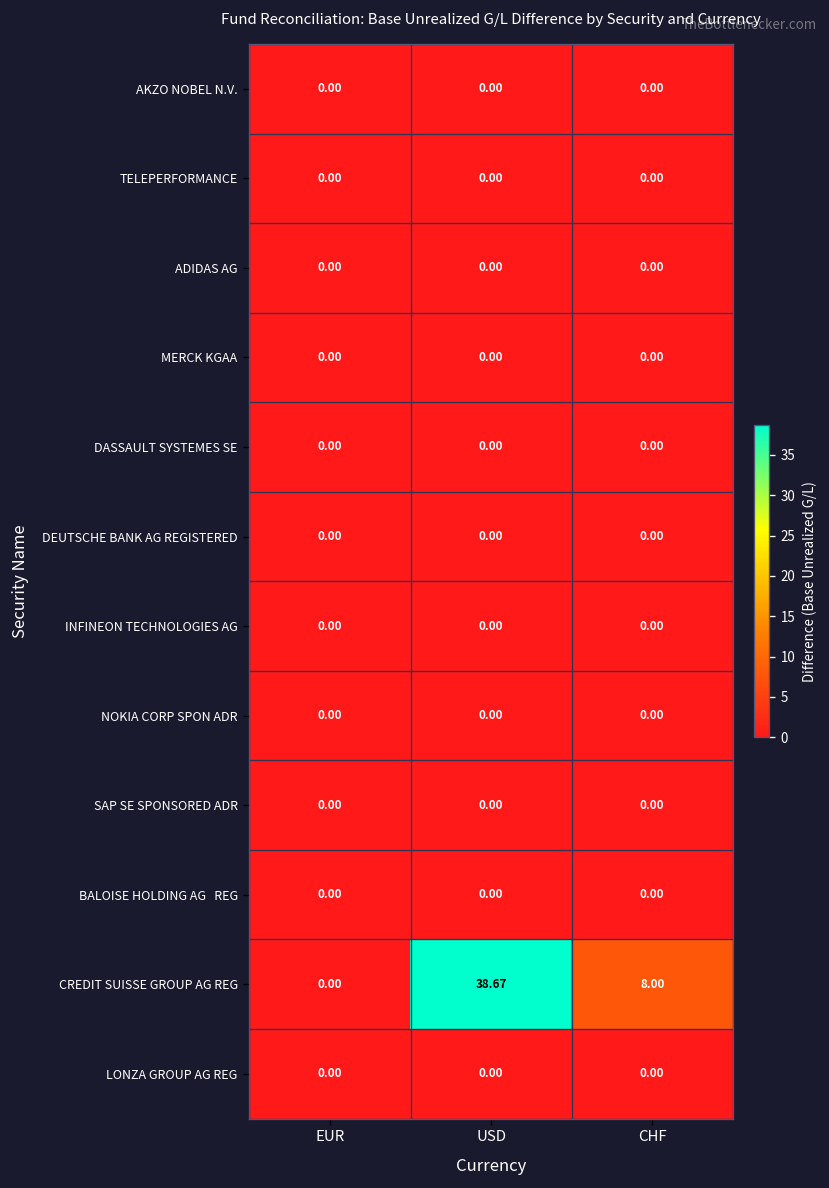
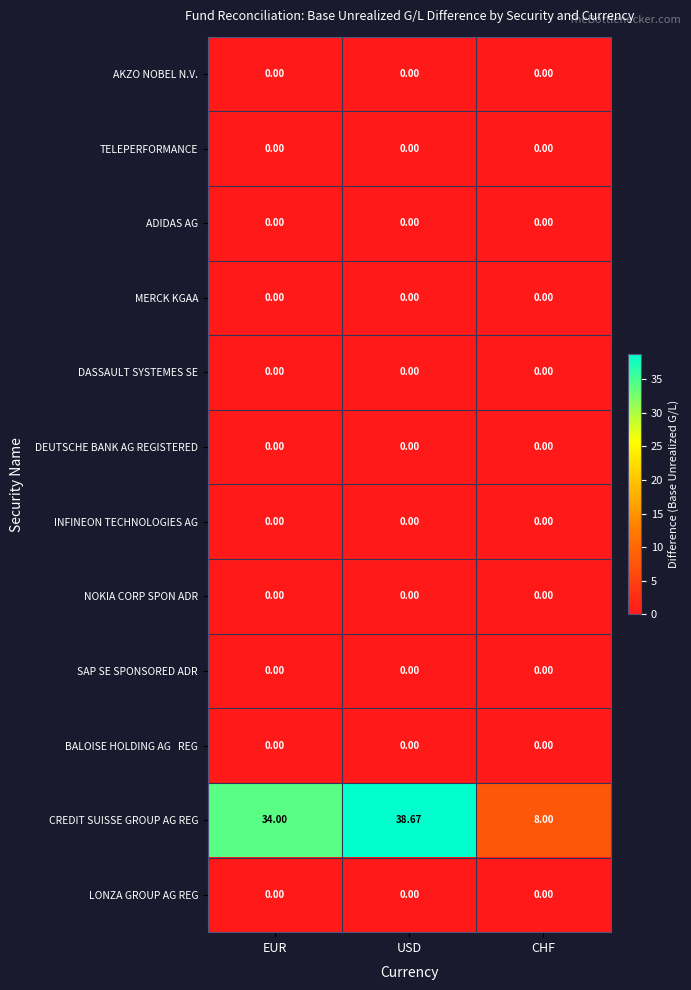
  {
    "AKZO NOBEL N.V.": {
      "EUR": 0.00,
      "USD": 0.00,
      "CHF": 0.00
    },
    "TELEPERFORMANCE": {
      "EUR": 0.00,
      "USD": 0.00,
      "CHF": 0.00
    },
    "ADIDAS AG": {
      "EUR": 0.00,
      "USD": 0.00,
      "CHF": 0.00
    },
    "MERCK KGAA": {
      "EUR": 0.00,
      "USD": 0.00,
      "CHF": 0.00
    },
    "DASSAULT SYSTEMES SE": {
      "EUR": 0.00,
      "USD": 0.00,
      "CHF": 0.00
    },
    "DEUTSCHE BANK AG REGISTERED": {
      "EUR": 0.00,
      "USD": 0.00,
      "CHF": 0.00
    },
    "INFINEON TECHNOLOGIES AG": {
      "EUR": 0.00,
      "USD": 0.00,
      "CHF": 0.00
    },
    "NOKIA CORP SPON ADR": {
      "EUR": 0.00,
      "USD": 0.00,
      "CHF": 0.00
    },
    "SAP SE SPONSORED ADR": {
      "EUR": 0.00,
      "USD": 0.00,
      "CHF": 0.00
    },
    "BALOISE HOLDING AG REG": {
      "EUR": 0.00,
      "USD": 0.00,
      "CHF": 0.00
    },
    "CREDIT SUISSE GROUP AG REG": {
-     "EUR": 0.00,
+     "EUR": 34.00,
      "USD": 38.67,
      "CHF": 8.00
    },
    "LONZA GROUP AG REG": {
      "EUR": 0.00,
      "USD": 0.00,
      "CHF": 0.00
    }
  }
